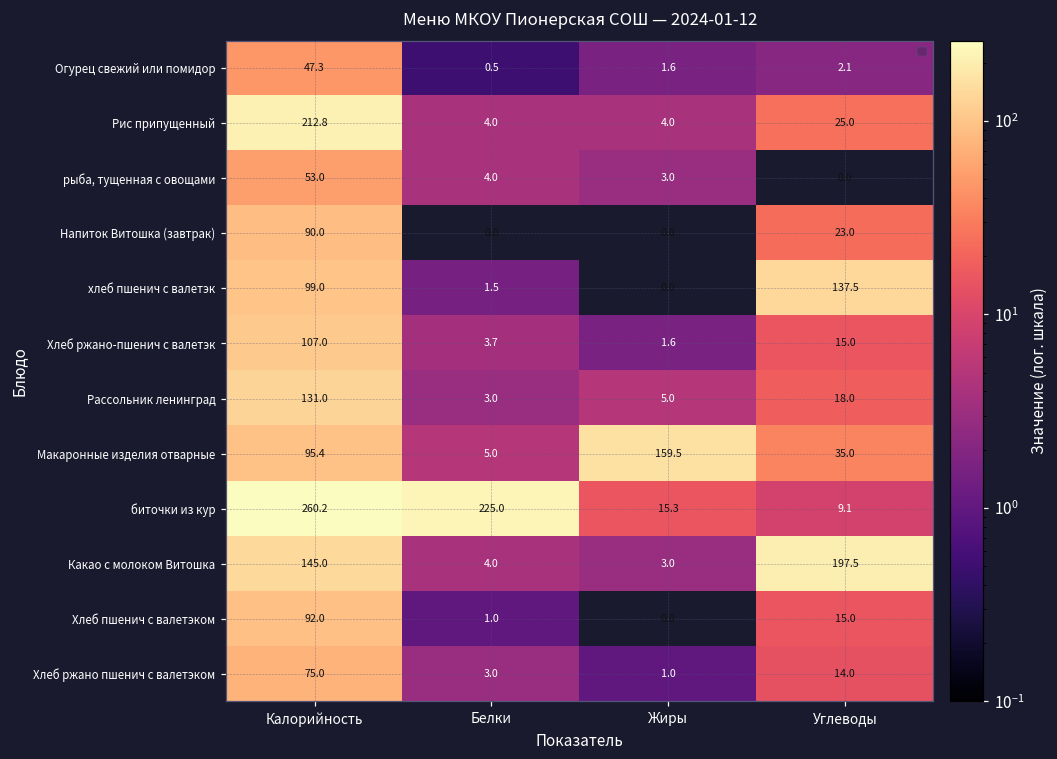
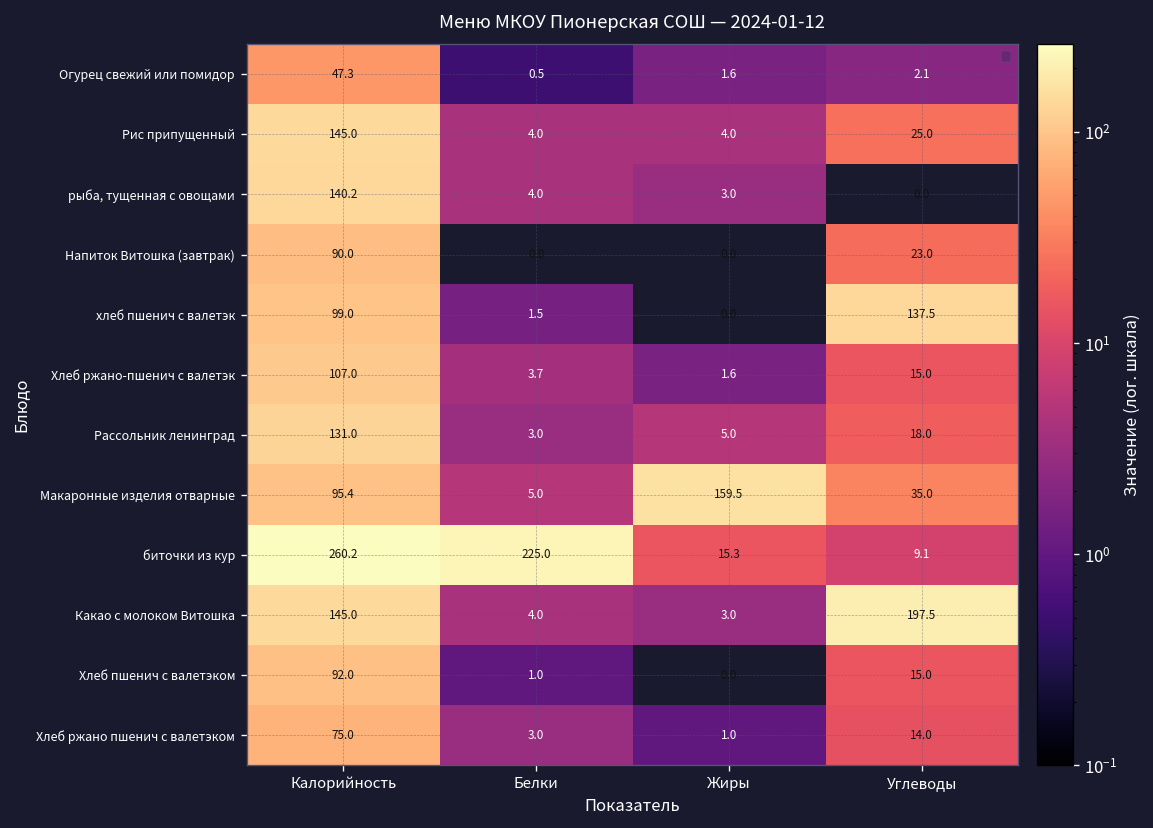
  {
    "Огурец свежий или помидор": {
      "Калорийность": 47.3,
      "Белки": 0.5,
      "Жиры": 1.6,
      "Углеводы": 2.1
    },
    "Рис припущенный": {
-     "Калорийность": 212.8,
+     "Калорийность": 145.0,
      "Белки": 4.0,
      "Жиры": 4.0,
      "Углеводы": 25.0
    },
    "рыба, тущенная с овощами": {
-     "Калорийность": 53.0,
+     "Калорийность": 140.2,
      "Белки": 4.0,
      "Жиры": 3.0
    },
    "Напиток Витошка (завтрак)": {
      "Калорийность": 90.0,
      "Углеводы": 23.0
    },
    "хлеб пшенич с валетэк": {
      "Калорийность": 99.0,
      "Белки": 1.5,
      "Углеводы": 137.5
    },
    "Хлеб ржано-пшенич с валетэк": {
      "Калорийность": 107.0,
      "Белки": 3.7,
      "Жиры": 1.6,
      "Углеводы": 15.0
    },
    "Рассольник ленинград": {
      "Калорийность": 131.0,
      "Белки": 3.0,
      "Жиры": 5.0,
      "Углеводы": 18.0
    },
    "Макаронные изделия отварные": {
      "Калорийность": 95.4,
      "Белки": 5.0,
      "Жиры": 159.5,
      "Углеводы": 35.0
    },
    "биточки из кур": {
      "Калорийность": 260.2,
      "Белки": 225.0,
      "Жиры": 15.3,
      "Углеводы": 9.1
    },
    "Какао с молоком Витошка": {
      "Калорийность": 145.0,
      "Белки": 4.0,
      "Жиры": 3.0,
      "Углеводы": 197.5
    },
    "Хлеб пшенич с валетэком": {
      "Калорийность": 92.0,
      "Белки": 1.0,
      "Углеводы": 15.0
    },
    "Хлеб ржано пшенич с валетэком": {
      "Калорийность": 75.0,
      "Белки": 3.0,
      "Жиры": 1.0,
      "Углеводы": 14.0
    }
  }
